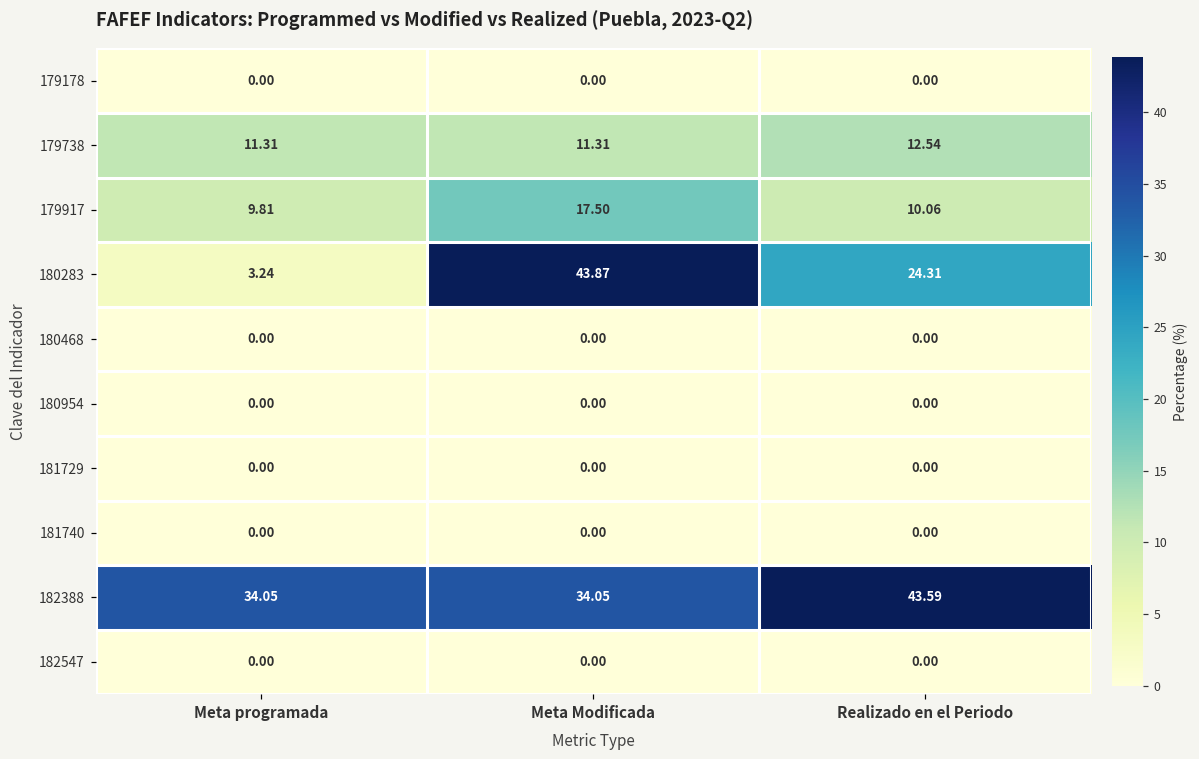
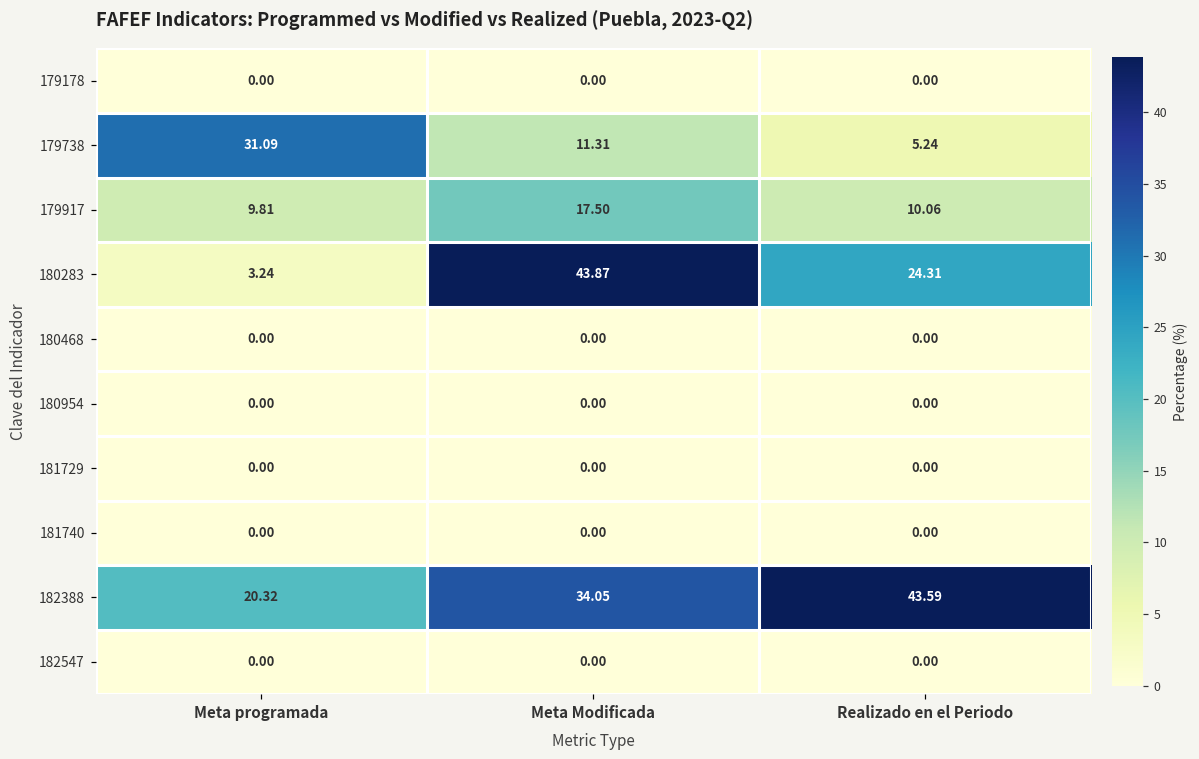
  {
    "179178": {
      "Meta programada": 0.00,
      "Meta Modificada": 0.00,
      "Realizado en el Periodo": 0.00
    },
    "179738": {
-     "Meta programada": 11.31,
+     "Meta programada": 31.09,
      "Meta Modificada": 11.31,
-     "Realizado en el Periodo": 12.54
+     "Realizado en el Periodo": 5.24
    },
    "179917": {
      "Meta programada": 9.81,
      "Meta Modificada": 17.50,
      "Realizado en el Periodo": 10.06
    },
    "180283": {
      "Meta programada": 3.24,
      "Meta Modificada": 43.87,
      "Realizado en el Periodo": 24.31
    },
    "180468": {
      "Meta programada": 0.00,
      "Meta Modificada": 0.00,
      "Realizado en el Periodo": 0.00
    },
    "180954": {
      "Meta programada": 0.00,
      "Meta Modificada": 0.00,
      "Realizado en el Periodo": 0.00
    },
    "181729": {
      "Meta programada": 0.00,
      "Meta Modificada": 0.00,
      "Realizado en el Periodo": 0.00
    },
    "181740": {
      "Meta programada": 0.00,
      "Meta Modificada": 0.00,
      "Realizado en el Periodo": 0.00
    },
    "182388": {
-     "Meta programada": 34.05,
+     "Meta programada": 20.32,
      "Meta Modificada": 34.05,
      "Realizado en el Periodo": 43.59
    },
    "182547": {
      "Meta programada": 0.00,
      "Meta Modificada": 0.00,
      "Realizado en el Periodo": 0.00
    }
  }
